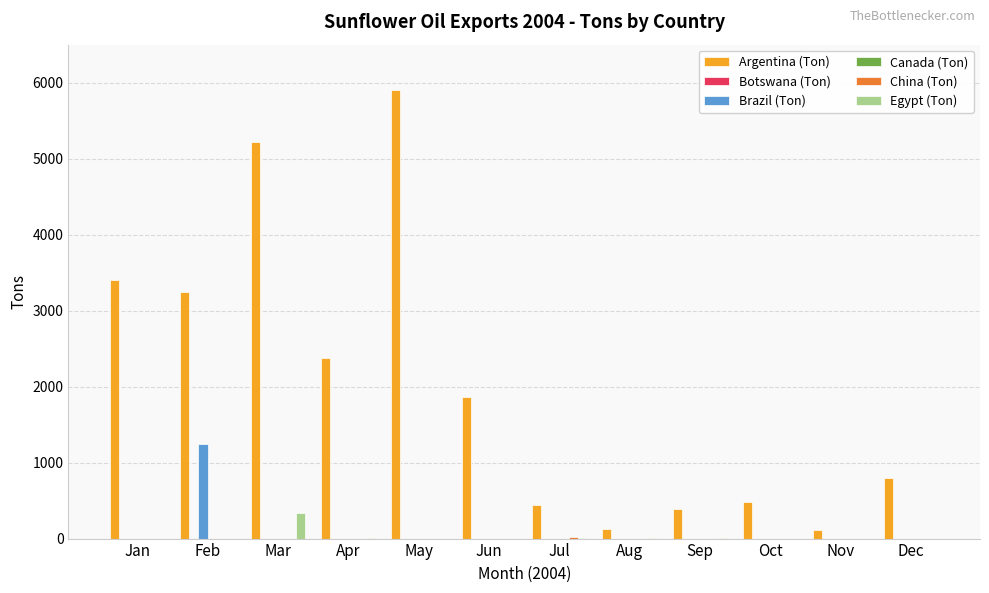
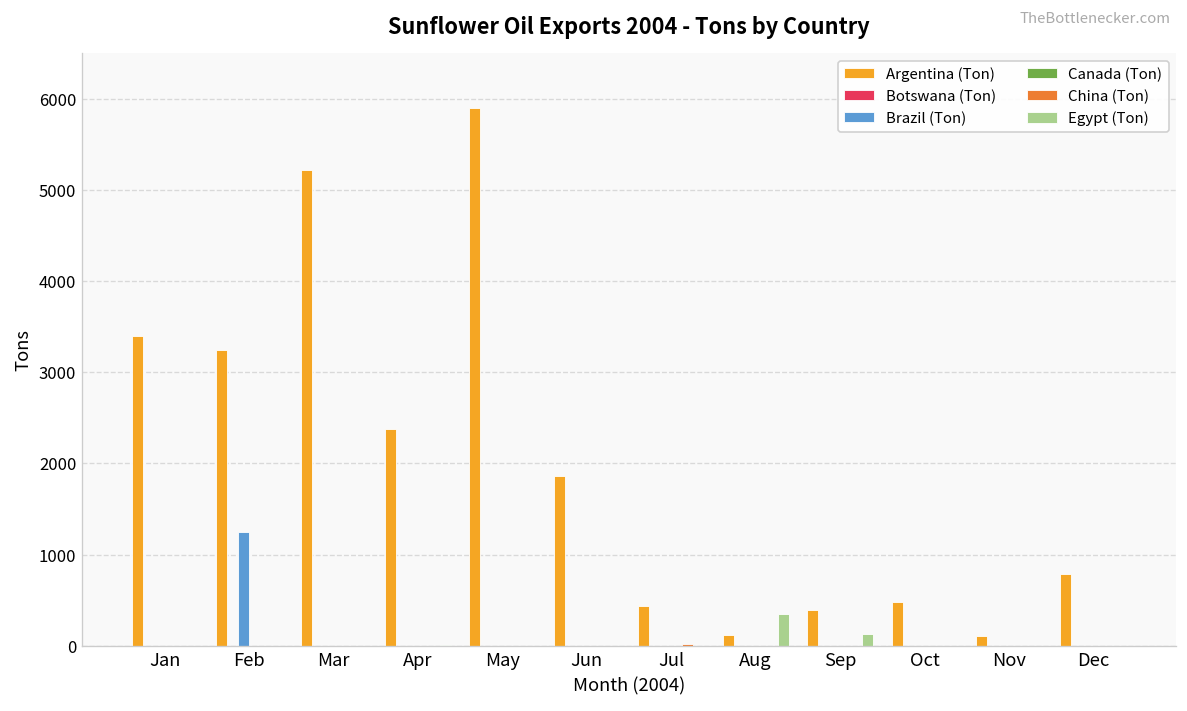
  {
    "Botswana (Ton)": {
      "Jan": 0,
      "Feb": 0,
      "Mar": 0,
      "Apr": 0,
      "May": 0,
      "Jun": 0,
      "Jul": 0,
      "Aug": 0,
      "Sep": 0,
      "Oct": 0,
      "Nov": 0,
      "Dec": 0
    },
    "Brazil (Ton)": {
      "Jan": 0,
      "Feb": 1300,
      "Mar": 0,
      "Apr": 0,
      "May": 0,
      "Jun": 0,
      "Jul": 0,
      "Aug": 0,
      "Sep": 0,
      "Oct": 0,
      "Nov": 0,
      "Dec": 0
    },
    "Canada (Ton)": {
      "Jan": 0,
      "Feb": 0,
      "Mar": 0,
      "Apr": 0,
      "May": 0,
      "Jun": 0,
      "Jul": 0,
      "Aug": 0,
      "Sep": 0,
      "Oct": 0,
      "Nov": 0,
      "Dec": 0
    },
    "Egypt (Ton)": {
      "Jan": 0,
      "Feb": 0,
-     "Mar": 300,
+     "Mar": 0,
      "May": 0,
      "Jun": 0,
-     "Aug": 0,
-     "Sep": 0,
+     "Aug": 300,
+     "Sep": 100,
      "Oct": 0,
      "Nov": 0,
      "Dec": 0
    }
  }
